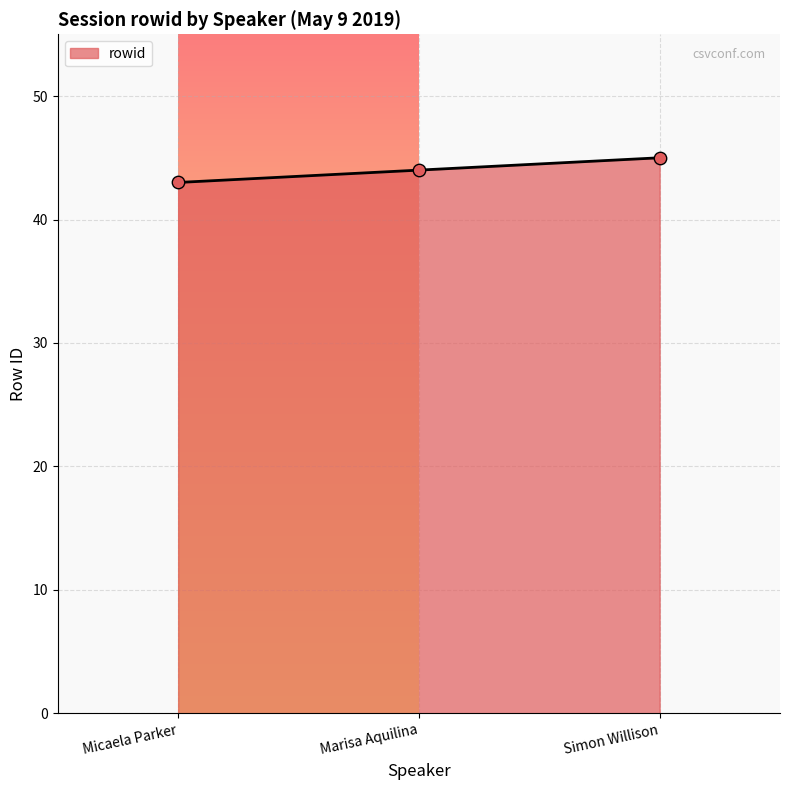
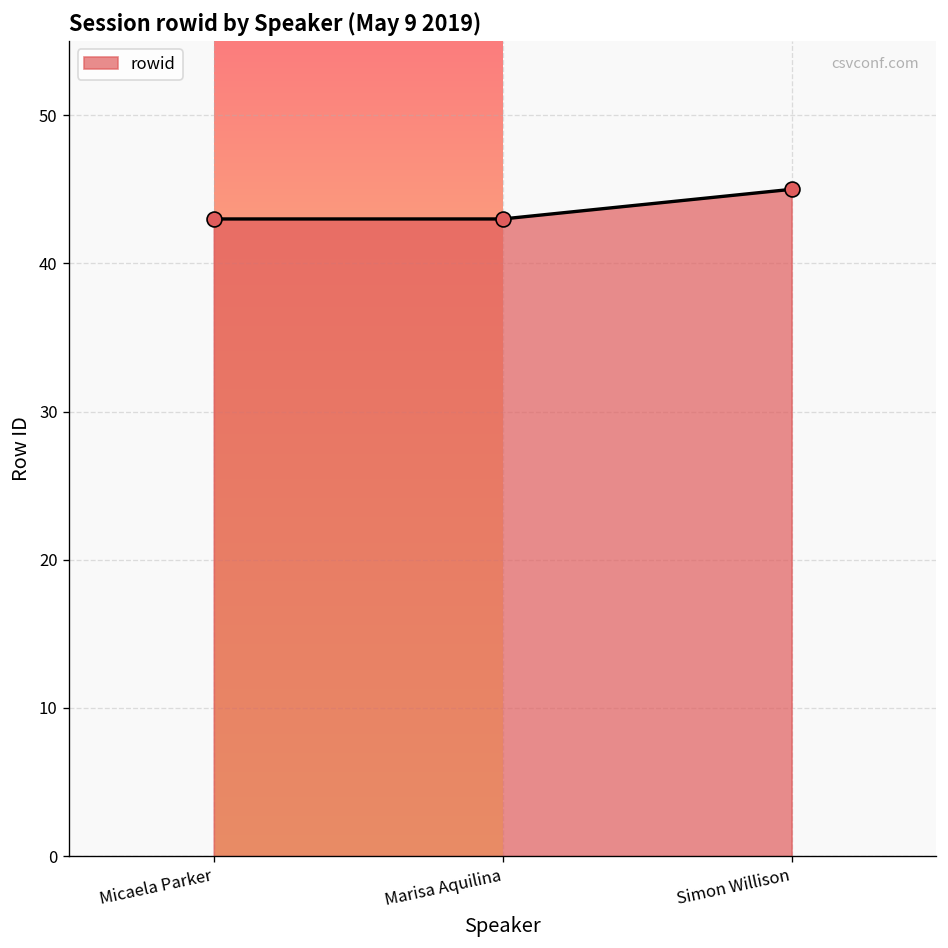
  {
    "Micaela Parker": 43,
-   "Marisa Aquilina": 44,
+   "Marisa Aquilina": 43,
    "Simon Willison": 45
  }
